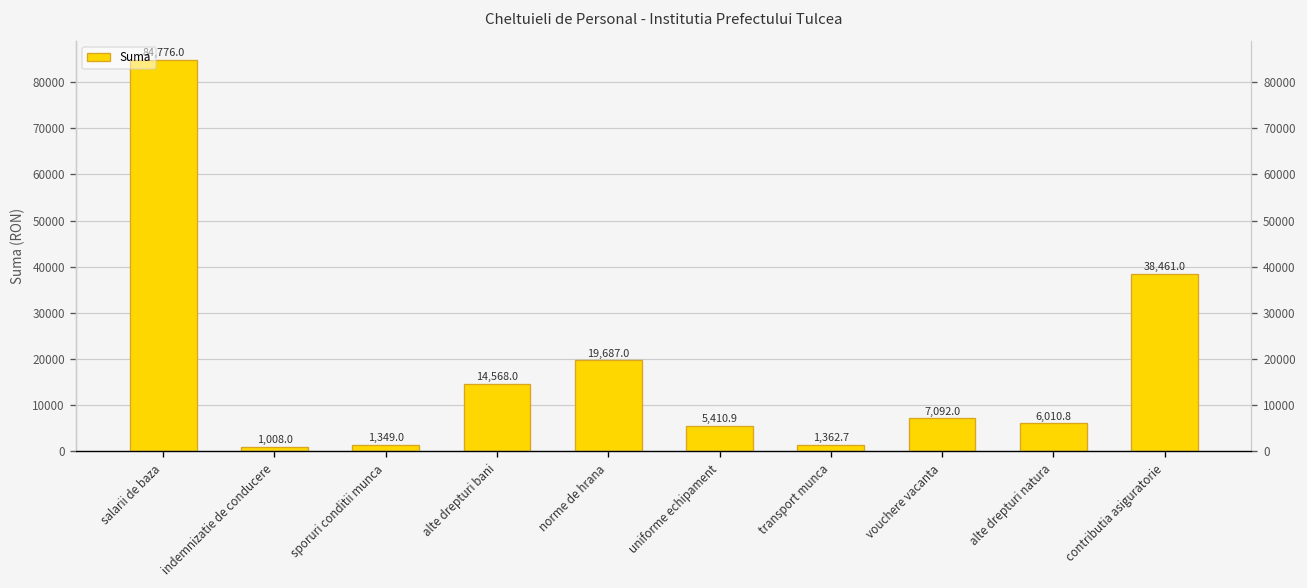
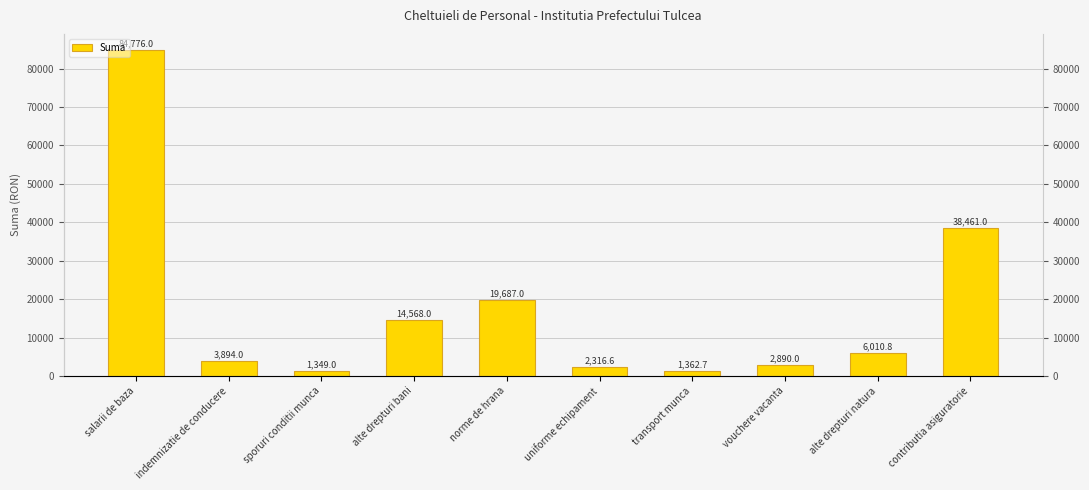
  {
-   "indemnizatie de conducere": "1,008.0",
+   "indemnizatie de conducere": "3,894.0",
    "sporuri conditii munca": "1,349.0",
    "alte drepturi bani": "14,568.0",
    "norme de hrana": "19,687.0",
-   "uniforme echipament": "5,410.9",
+   "uniforme echipament": "2,316.6",
    "transport munca": "1,362.7",
-   "vouchere vacanta": "7,092.0",
+   "vouchere vacanta": "2,890.0",
    "alte drepturi natura": "6,010.8",
    "contributia asiguratorie": "38,461.0"
  }
